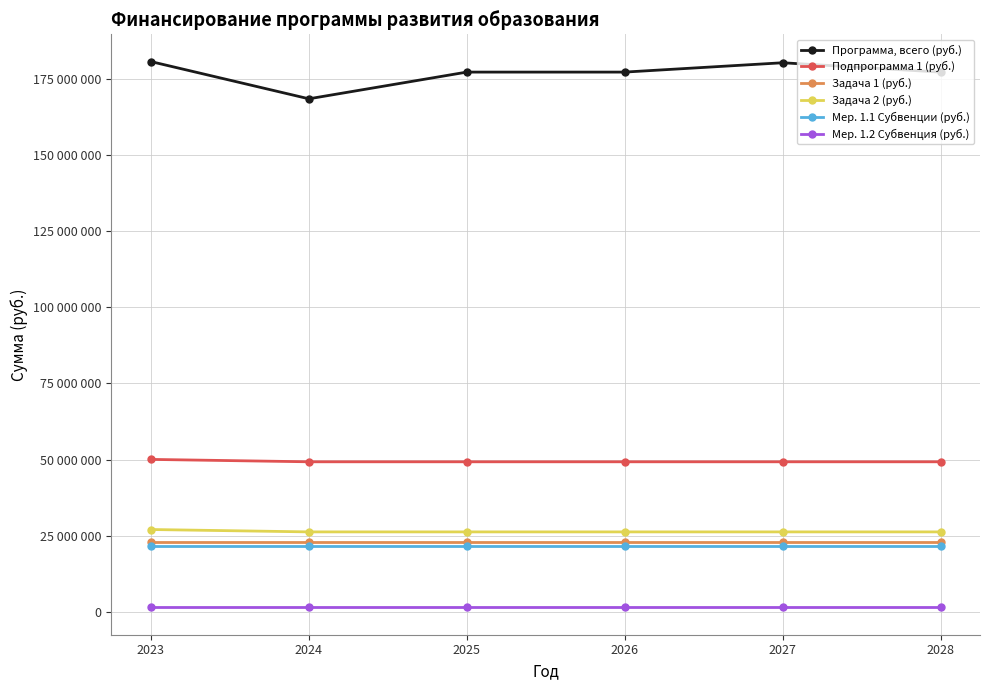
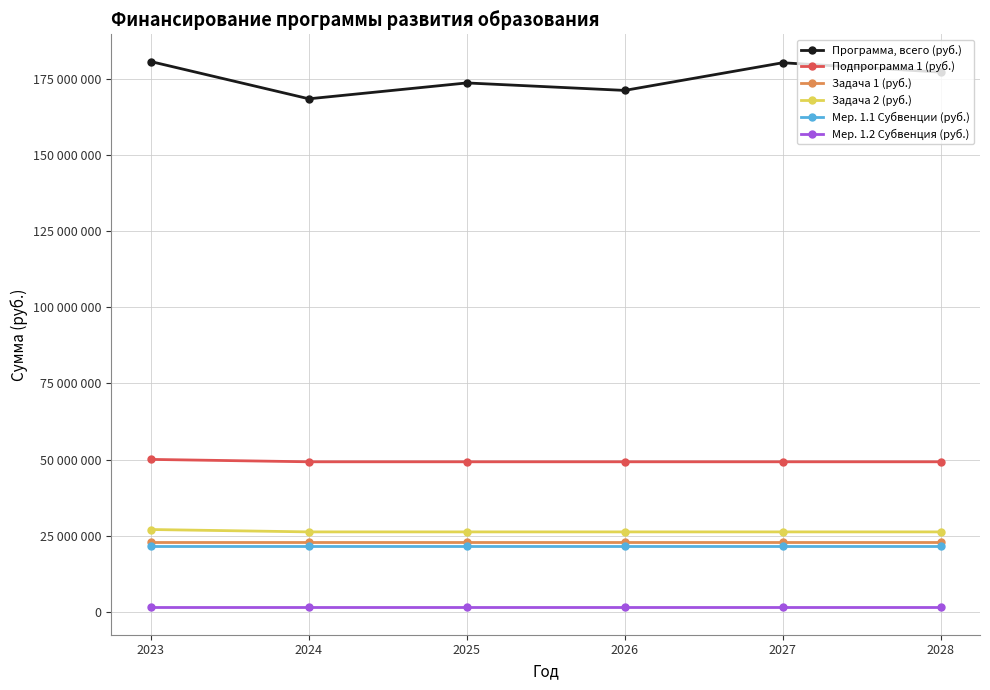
  {
    "Программа, всего (руб.)": {
      "2023": 181000000,
      "2024": 169000000,
-     "2025": 177000000,
-     "2026": 177000000,
+     "2025": 174000000,
+     "2026": 171000000,
      "2027": 180000000
    },
    "Задача 2 (руб.)": {
      "2023": 27000000,
      "2024": 26000000,
      "2025": 26000000,
      "2026": 26000000,
      "2027": 26000000,
      "2028": 26000000
    },
    "Мер. 1.1 Субвенции (руб.)": {
      "2023": 22000000,
      "2024": 22000000,
      "2025": 22000000,
      "2026": 22000000,
      "2027": 22000000,
      "2028": 22000000
    },
    "Мер. 1.2 Субвенция (руб.)": {
      "2023": 1000000,
      "2024": 1000000,
      "2025": 1000000,
      "2026": 1000000,
      "2027": 1000000,
      "2028": 1000000
    }
  }
